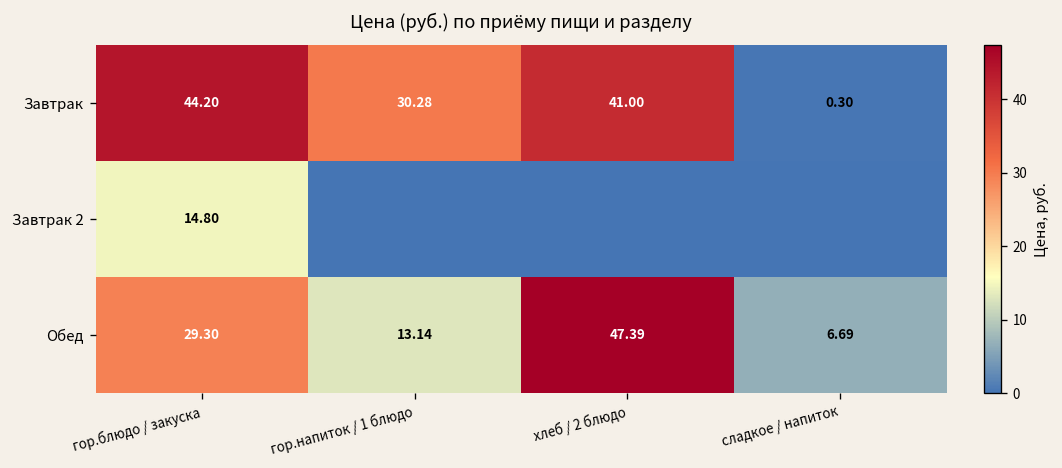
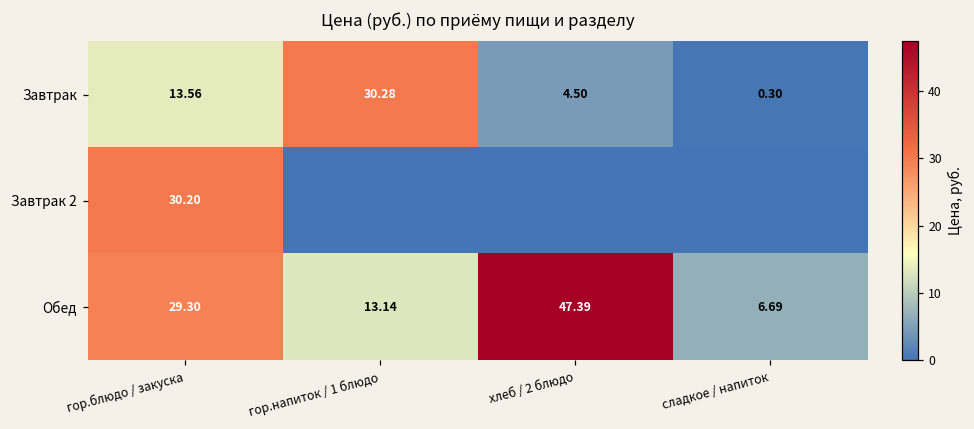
  {
    "Завтрак": {
-     "гор.блюдо / закуска": 44.20,
+     "гор.блюдо / закуска": 13.56,
      "гор.напиток / 1 блюдо": 30.28,
-     "хлеб / 2 блюдо": 41.00,
+     "хлеб / 2 блюдо": 4.50,
      "сладкое / напиток": 0.30
    },
    "Завтрак 2": {
-     "гор.блюдо / закуска": 14.80
+     "гор.блюдо / закуска": 30.20
    },
    "Обед": {
      "гор.блюдо / закуска": 29.30,
      "гор.напиток / 1 блюдо": 13.14,
      "хлеб / 2 блюдо": 47.39,
      "сладкое / напиток": 6.69
    }
  }
